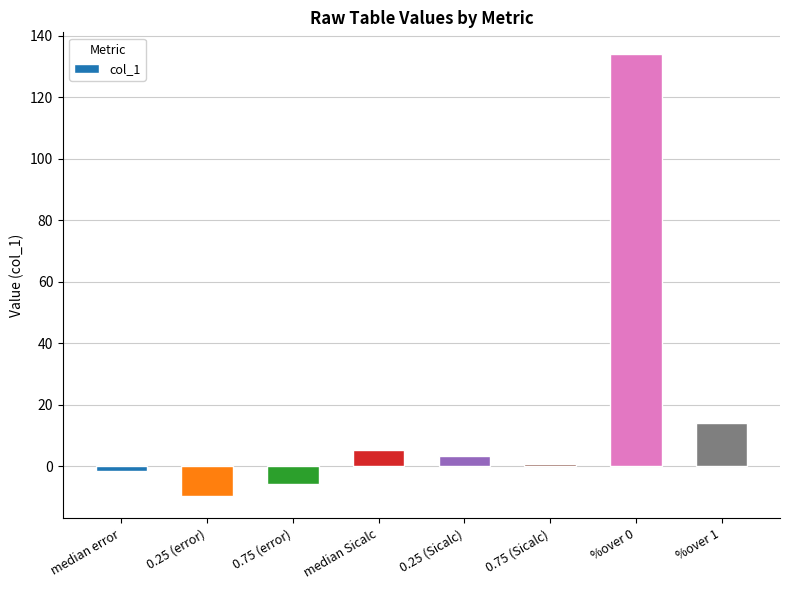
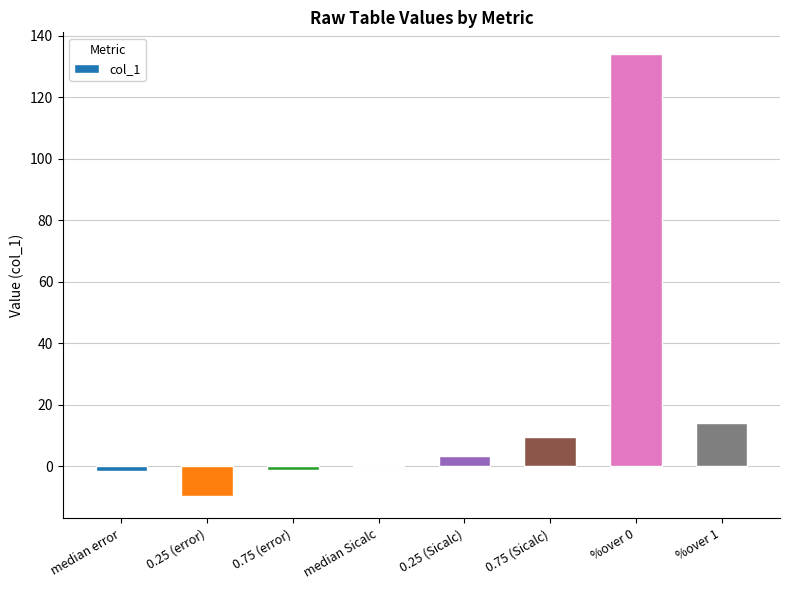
  {
    "median error": -2,
    "0.25 (error)": -10,
-   "0.75 (error)": -6,
-   "median Sicalc": 5,
+   "0.75 (error)": -1,
+   "median Sicalc": 0,
    "0.25 (Sicalc)": 3,
-   "0.75 (Sicalc)": 1,
+   "0.75 (Sicalc)": 10,
    "%over 0": 134,
    "%over 1": 14
  }
